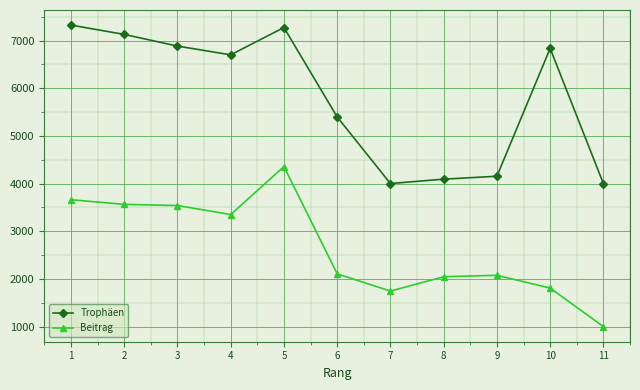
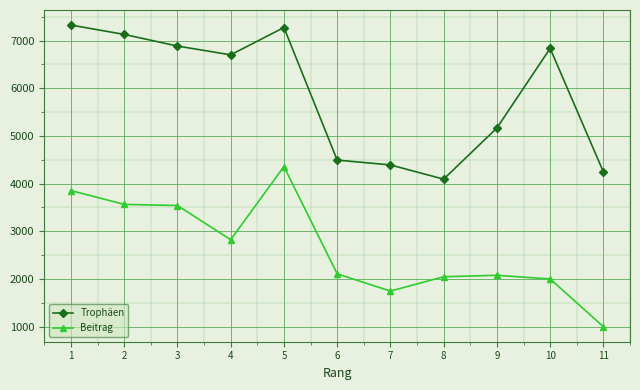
  {
    "Trophäen": {
      "1": 7300,
      "2": 7100,
      "3": 6900,
      "4": 6700,
      "5": 7300,
-     "6": 5400,
-     "7": 4000,
+     "6": 4500,
+     "7": 4400,
      "8": 4100,
-     "9": 4200,
+     "9": 5200,
      "10": 6800,
-     "11": 4000
+     "11": 4200
    },
    "Beitrag": {
-     "1": 3700,
+     "1": 3900,
      "2": 3600,
      "3": 3500,
-     "4": 3400,
+     "4": 2800,
      "5": 4400,
      "6": 2100,
      "7": 1700,
      "8": 2000,
      "9": 2100,
-     "10": 1800,
+     "10": 2000,
      "11": 1000
    }
  }
